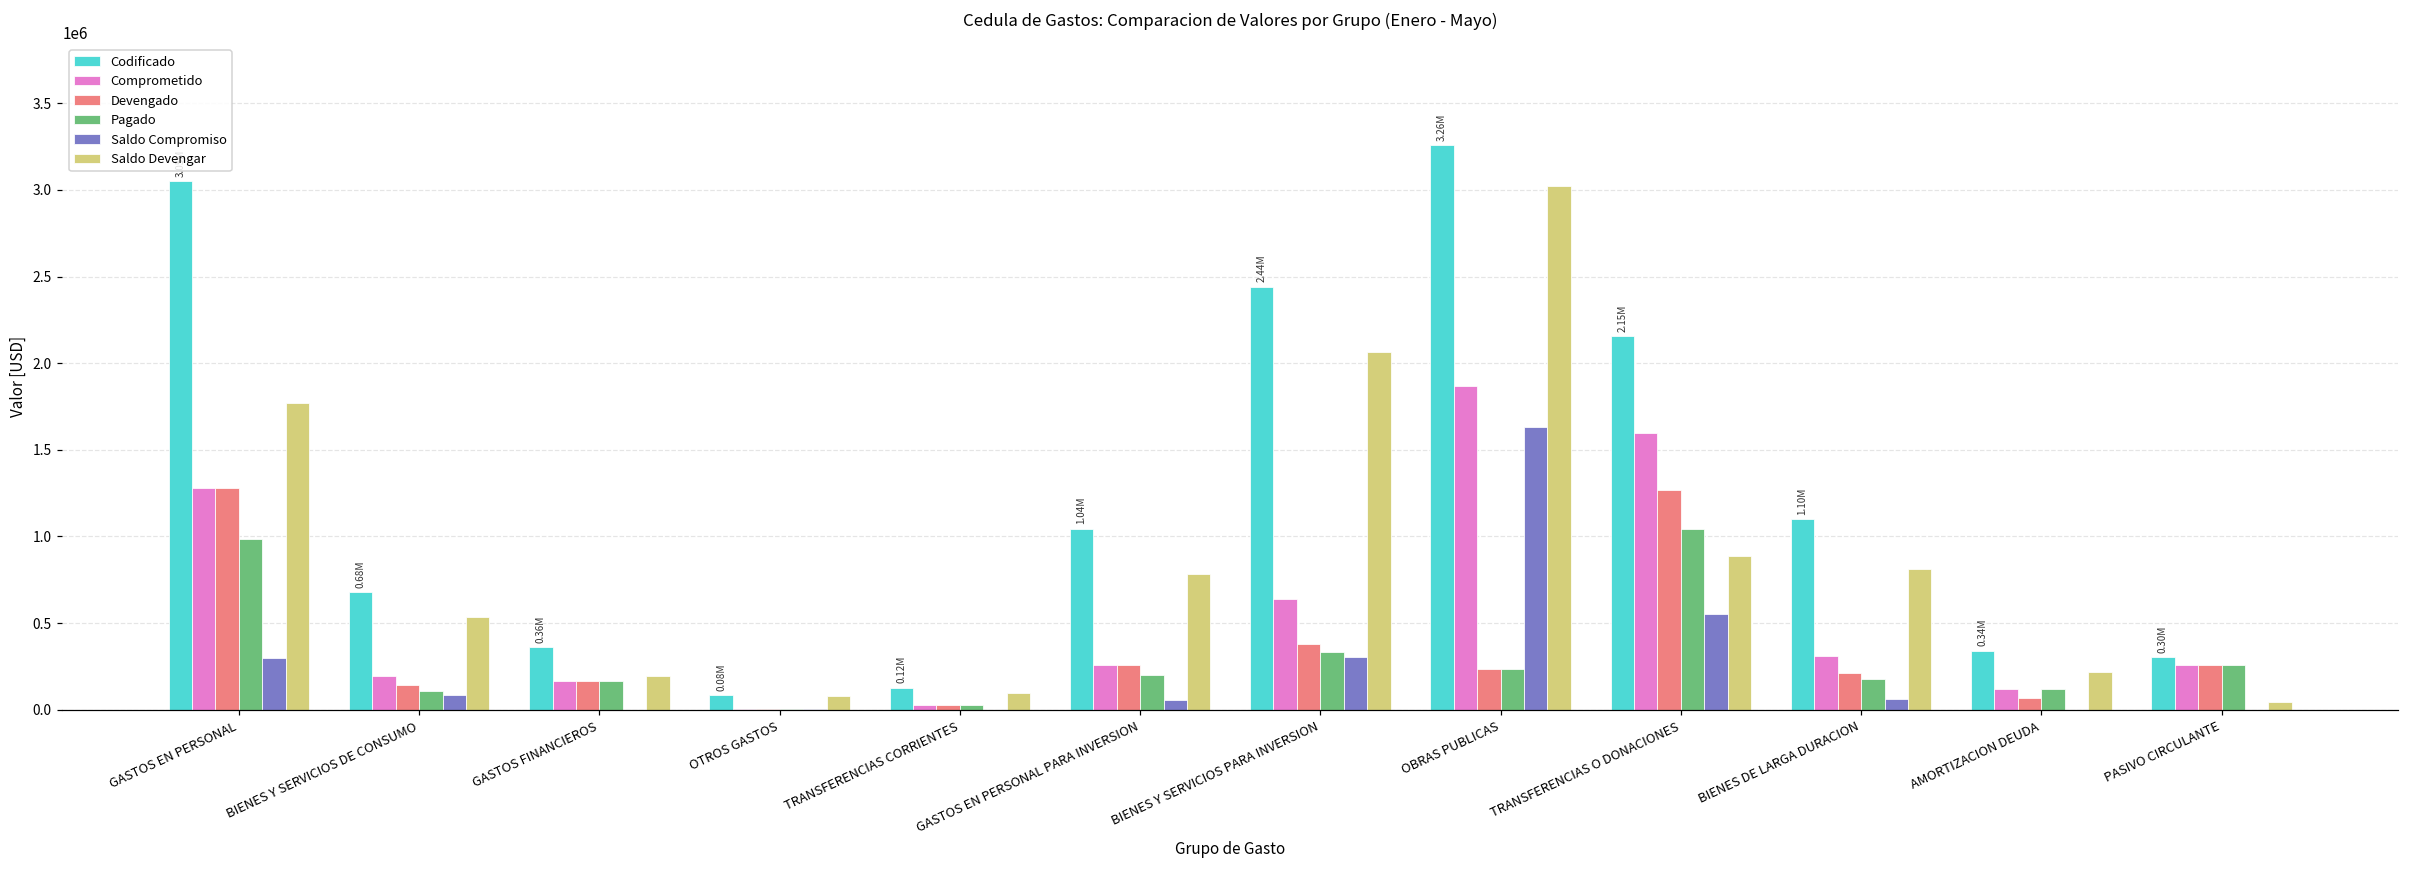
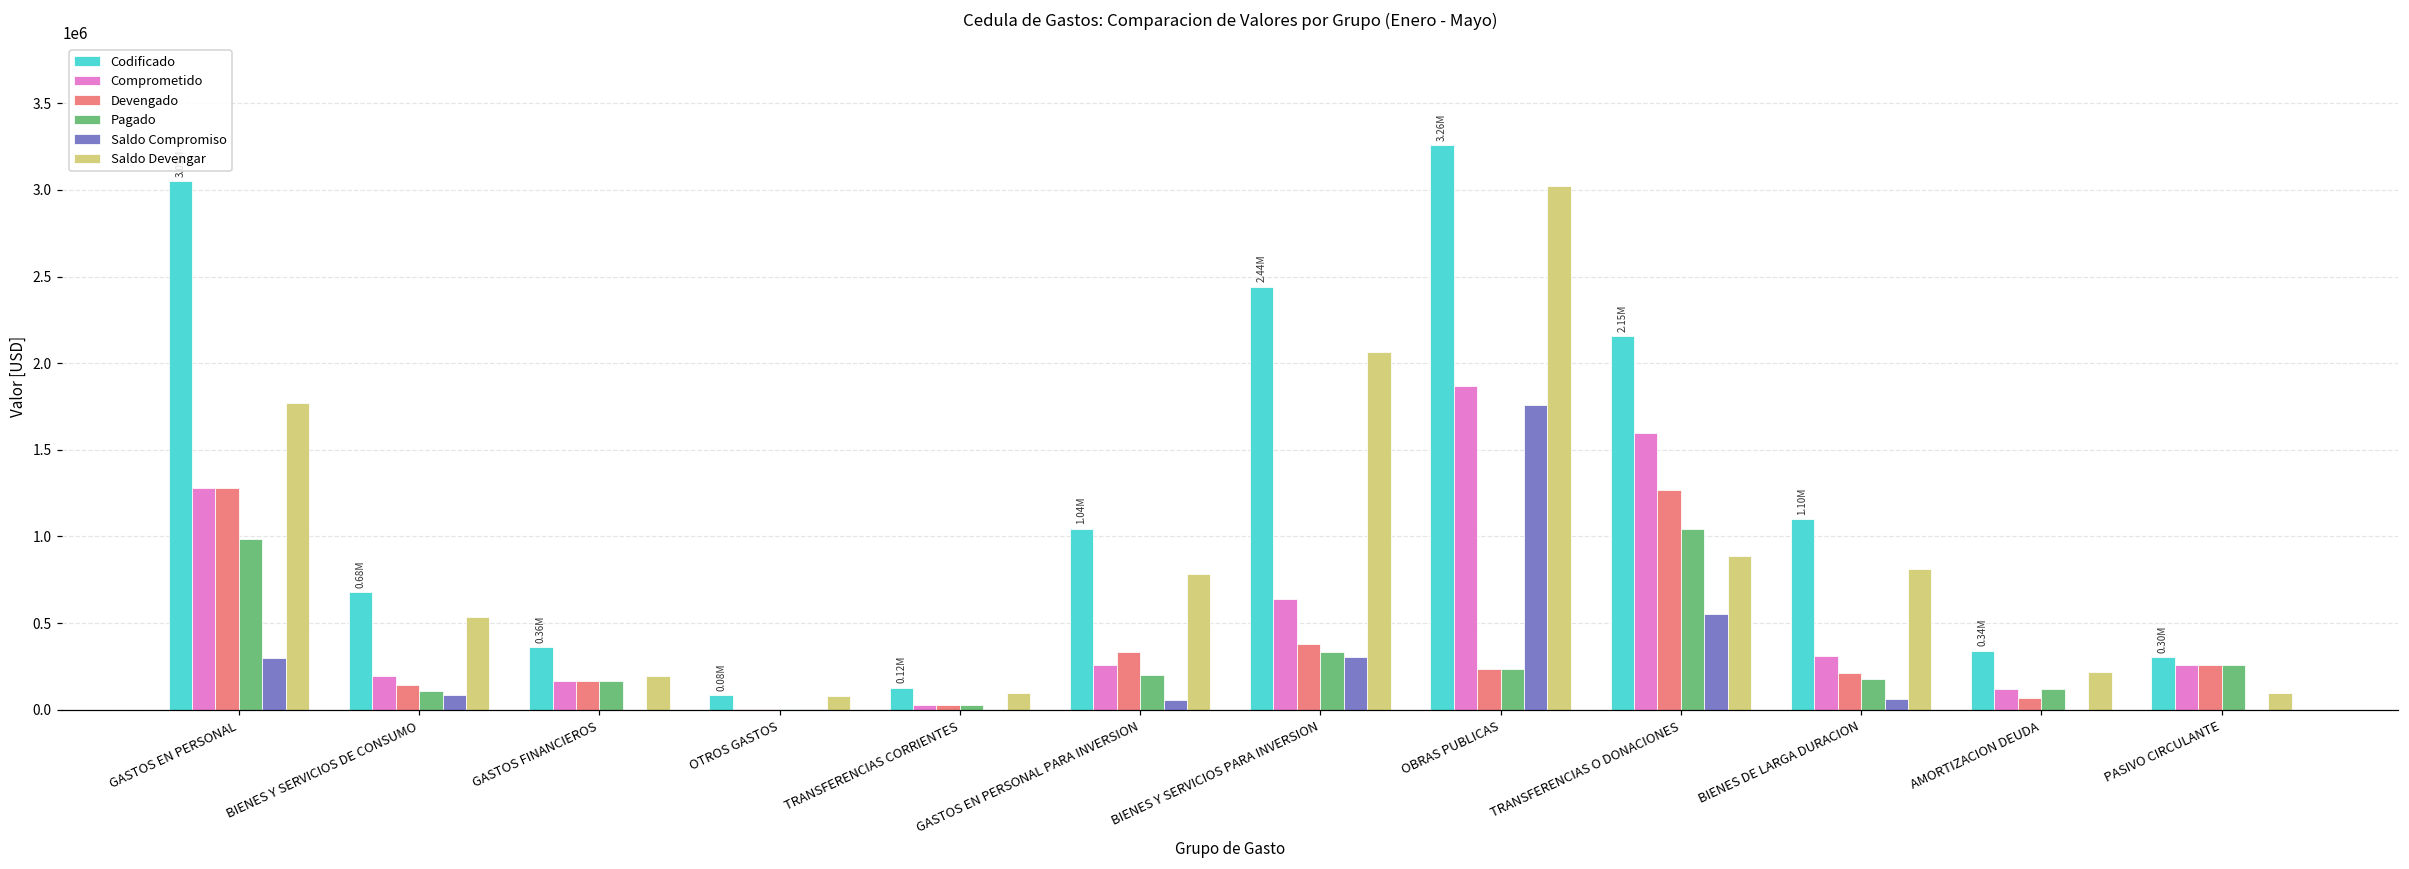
  {
    "Codificado": {
      "BIENES Y SERVICIOS DE CONSUMO": "0.68M",
      "GASTOS FINANCIEROS": "0.36M",
      "OTROS GASTOS": "0.08M",
      "TRANSFERENCIAS CORRIENTES": "0.12M",
      "GASTOS EN PERSONAL PARA INVERSION": "1.04M",
      "BIENES Y SERVICIOS PARA INVERSION": "2.44M",
      "OBRAS PUBLICAS": "3.26M",
      "TRANSFERENCIAS O DONACIONES": "2.15M",
      "BIENES DE LARGA DURACION": "1.10M",
      "AMORTIZACION DEUDA": "0.34M",
      "PASIVO CIRCULANTE": "0.30M"
    },
    "Comprometido": {
      "GASTOS EN PERSONAL": "1280000",
      "BIENES Y SERVICIOS DE CONSUMO": "190000",
      "GASTOS FINANCIEROS": "160000",
      "TRANSFERENCIAS CORRIENTES": "30000",
      "GASTOS EN PERSONAL PARA INVERSION": "260000",
      "BIENES Y SERVICIOS PARA INVERSION": "640000",
      "OBRAS PUBLICAS": "1870000",
      "TRANSFERENCIAS O DONACIONES": "1600000",
      "BIENES DE LARGA DURACION": "310000",
      "AMORTIZACION DEUDA": "120000",
      "PASIVO CIRCULANTE": "260000"
    },
    "Devengado": {
      "GASTOS EN PERSONAL": "1280000",
      "BIENES Y SERVICIOS DE CONSUMO": "140000",
      "GASTOS FINANCIEROS": "160000",
      "TRANSFERENCIAS CORRIENTES": "30000",
-     "GASTOS EN PERSONAL PARA INVERSION": "260000",
+     "GASTOS EN PERSONAL PARA INVERSION": "330000",
      "BIENES Y SERVICIOS PARA INVERSION": "380000",
      "OBRAS PUBLICAS": "230000",
      "TRANSFERENCIAS O DONACIONES": "1270000",
      "BIENES DE LARGA DURACION": "210000",
      "AMORTIZACION DEUDA": "60000",
      "PASIVO CIRCULANTE": "260000"
    },
    "Pagado": {
      "GASTOS EN PERSONAL": "990000",
      "BIENES Y SERVICIOS DE CONSUMO": "110000",
      "GASTOS FINANCIEROS": "160000",
      "TRANSFERENCIAS CORRIENTES": "30000",
      "GASTOS EN PERSONAL PARA INVERSION": "200000",
      "BIENES Y SERVICIOS PARA INVERSION": "330000",
      "OBRAS PUBLICAS": "230000",
      "TRANSFERENCIAS O DONACIONES": "1040000",
      "BIENES DE LARGA DURACION": "180000",
      "AMORTIZACION DEUDA": "120000",
      "PASIVO CIRCULANTE": "260000"
    },
    "Saldo Compromiso": {
      "GASTOS EN PERSONAL": "300000",
      "BIENES Y SERVICIOS DE CONSUMO": "90000",
      "GASTOS FINANCIEROS": "0",
      "TRANSFERENCIAS CORRIENTES": "0",
      "GASTOS EN PERSONAL PARA INVERSION": "60000",
      "BIENES Y SERVICIOS PARA INVERSION": "310000",
-     "OBRAS PUBLICAS": "1630000",
+     "OBRAS PUBLICAS": "1760000",
      "TRANSFERENCIAS O DONACIONES": "550000",
      "BIENES DE LARGA DURACION": "60000",
      "AMORTIZACION DEUDA": "0",
      "PASIVO CIRCULANTE": "0"
    },
    "Saldo Devengar": {
      "GASTOS EN PERSONAL": "1770000",
      "BIENES Y SERVICIOS DE CONSUMO": "530000",
      "GASTOS FINANCIEROS": "200000",
      "OTROS GASTOS": "80000",
      "TRANSFERENCIAS CORRIENTES": "100000",
      "GASTOS EN PERSONAL PARA INVERSION": "780000",
      "BIENES Y SERVICIOS PARA INVERSION": "2060000",
      "OBRAS PUBLICAS": "3020000",
      "TRANSFERENCIAS O DONACIONES": "890000",
      "BIENES DE LARGA DURACION": "810000",
      "AMORTIZACION DEUDA": "220000",
-     "PASIVO CIRCULANTE": "40000"
+     "PASIVO CIRCULANTE": "90000"
    }
  }
